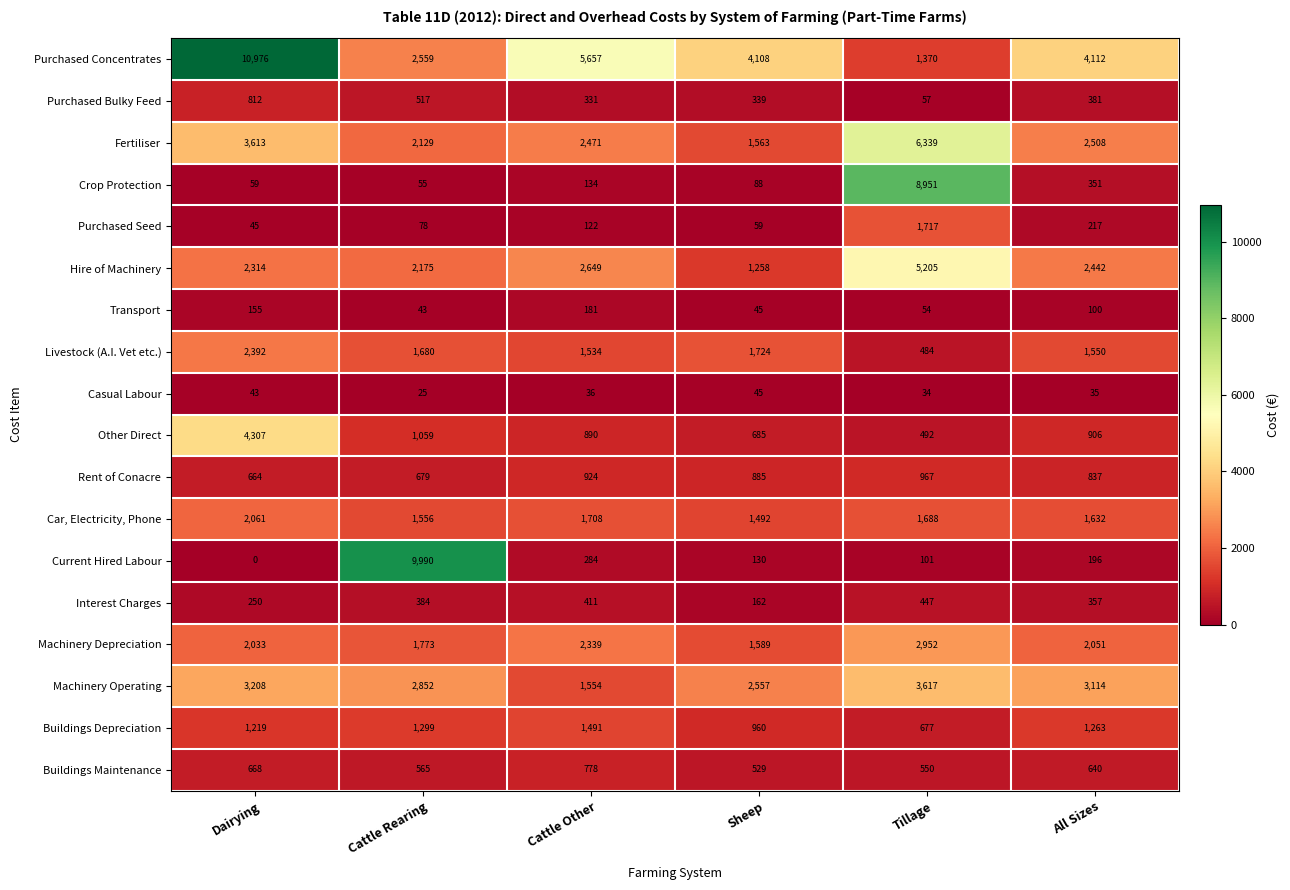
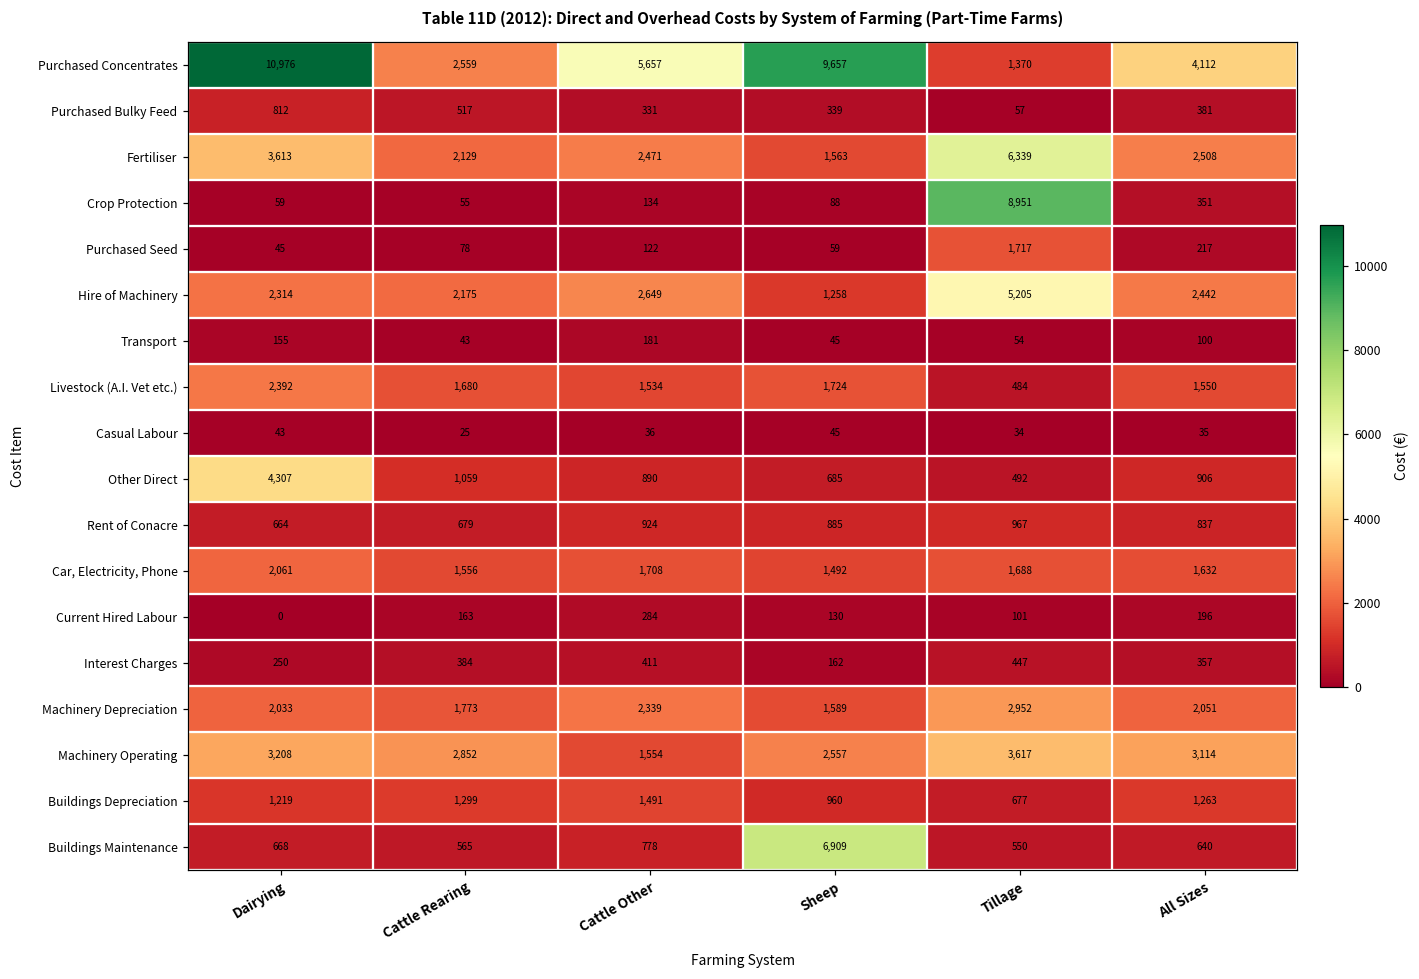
  {
    "Purchased Concentrates": {
      "Dairying": "10,976",
      "Cattle Rearing": "2,559",
      "Cattle Other": "5,657",
-     "Sheep": "4,108",
+     "Sheep": "9,657",
      "Tillage": "1,370",
      "All Sizes": "4,112"
    },
    "Purchased Bulky Feed": {
      "Dairying": "812",
      "Cattle Rearing": "517",
      "Cattle Other": "331",
      "Sheep": "339",
      "Tillage": "57",
      "All Sizes": "381"
    },
    "Fertiliser": {
      "Dairying": "3,613",
      "Cattle Rearing": "2,129",
      "Cattle Other": "2,471",
      "Sheep": "1,563",
      "Tillage": "6,339",
      "All Sizes": "2,508"
    },
    "Crop Protection": {
      "Dairying": "59",
      "Cattle Rearing": "55",
      "Cattle Other": "134",
      "Sheep": "88",
      "Tillage": "8,951",
      "All Sizes": "351"
    },
    "Purchased Seed": {
      "Dairying": "45",
      "Cattle Rearing": "78",
      "Cattle Other": "122",
      "Sheep": "59",
      "Tillage": "1,717",
      "All Sizes": "217"
    },
    "Hire of Machinery": {
      "Dairying": "2,314",
      "Cattle Rearing": "2,175",
      "Cattle Other": "2,649",
      "Sheep": "1,258",
      "Tillage": "5,205",
      "All Sizes": "2,442"
    },
    "Transport": {
      "Dairying": "155",
      "Cattle Rearing": "43",
      "Cattle Other": "181",
      "Sheep": "45",
      "Tillage": "54",
      "All Sizes": "100"
    },
    "Livestock (A.I. Vet etc.)": {
      "Dairying": "2,392",
      "Cattle Rearing": "1,680",
      "Cattle Other": "1,534",
      "Sheep": "1,724",
      "Tillage": "484",
      "All Sizes": "1,550"
    },
    "Casual Labour": {
      "Dairying": "43",
      "Cattle Rearing": "25",
      "Cattle Other": "36",
      "Sheep": "45",
      "Tillage": "34",
      "All Sizes": "35"
    },
    "Other Direct": {
      "Dairying": "4,307",
      "Cattle Rearing": "1,059",
      "Cattle Other": "890",
      "Sheep": "685",
      "Tillage": "492",
      "All Sizes": "906"
    },
    "Rent of Conacre": {
      "Dairying": "664",
      "Cattle Rearing": "679",
      "Cattle Other": "924",
      "Sheep": "885",
      "Tillage": "967",
      "All Sizes": "837"
    },
    "Car, Electricity, Phone": {
      "Dairying": "2,061",
      "Cattle Rearing": "1,556",
      "Cattle Other": "1,708",
      "Sheep": "1,492",
      "Tillage": "1,688",
      "All Sizes": "1,632"
    },
    "Current Hired Labour": {
      "Dairying": "0",
-     "Cattle Rearing": "9,990",
+     "Cattle Rearing": "163",
      "Cattle Other": "284",
      "Sheep": "130",
      "Tillage": "101",
      "All Sizes": "196"
    },
    "Interest Charges": {
      "Dairying": "250",
      "Cattle Rearing": "384",
      "Cattle Other": "411",
      "Sheep": "162",
      "Tillage": "447",
      "All Sizes": "357"
    },
    "Machinery Depreciation": {
      "Dairying": "2,033",
      "Cattle Rearing": "1,773",
      "Cattle Other": "2,339",
      "Sheep": "1,589",
      "Tillage": "2,952",
      "All Sizes": "2,051"
    },
    "Machinery Operating": {
      "Dairying": "3,208",
      "Cattle Rearing": "2,852",
      "Cattle Other": "1,554",
      "Sheep": "2,557",
      "Tillage": "3,617",
      "All Sizes": "3,114"
    },
    "Buildings Depreciation": {
      "Dairying": "1,219",
      "Cattle Rearing": "1,299",
      "Cattle Other": "1,491",
      "Sheep": "960",
      "Tillage": "677",
      "All Sizes": "1,263"
    },
    "Buildings Maintenance": {
      "Dairying": "668",
      "Cattle Rearing": "565",
      "Cattle Other": "778",
-     "Sheep": "529",
+     "Sheep": "6,909",
      "Tillage": "550",
      "All Sizes": "640"
    }
  }
